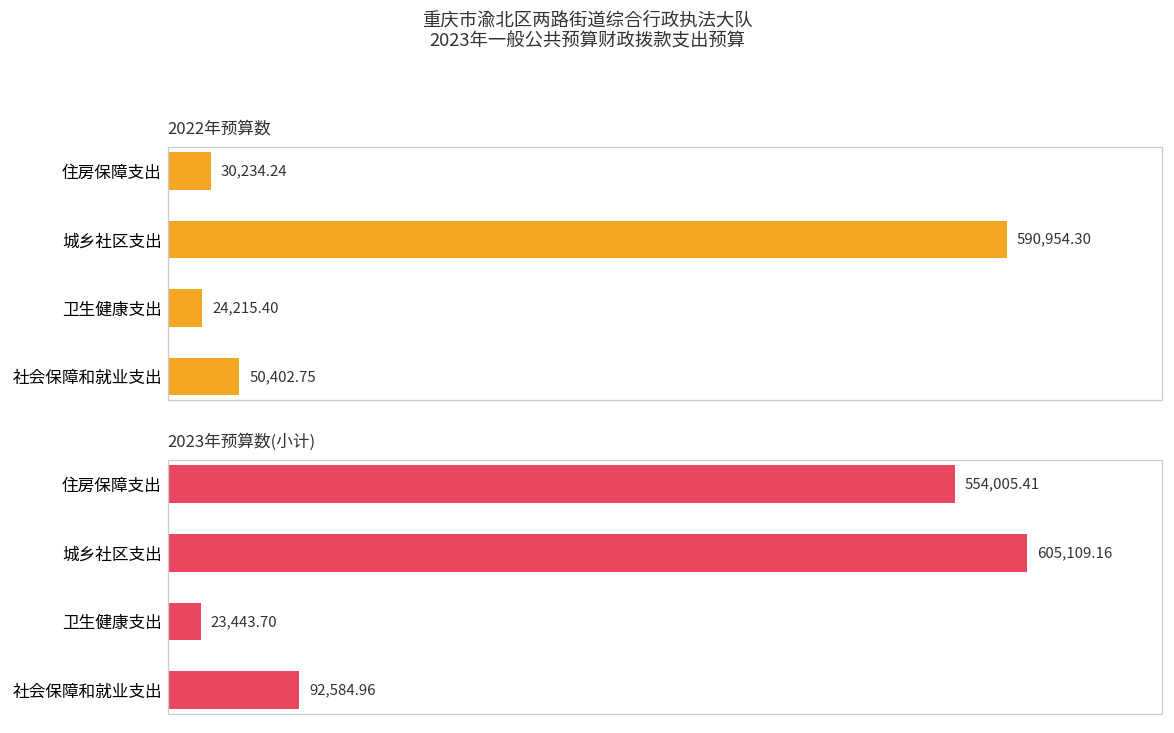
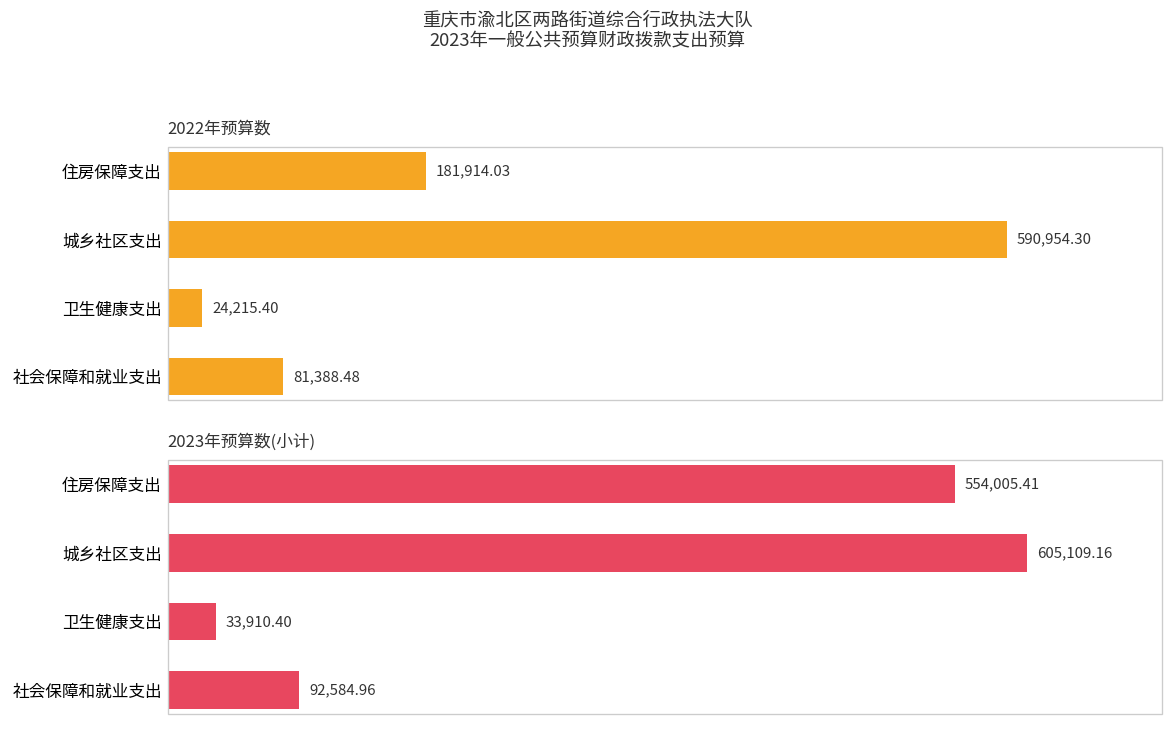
  {
    "2022年预算数": {
-     "住房保障支出": "30,234.24",
+     "住房保障支出": "181,914.03",
      "城乡社区支出": "590,954.30",
      "卫生健康支出": "24,215.40",
-     "社会保障和就业支出": "50,402.75"
+     "社会保障和就业支出": "81,388.48"
    },
    "2023年预算数(小计)": {
      "住房保障支出": "554,005.41",
      "城乡社区支出": "605,109.16",
-     "卫生健康支出": "23,443.70",
+     "卫生健康支出": "33,910.40",
      "社会保障和就业支出": "92,584.96"
    }
  }
